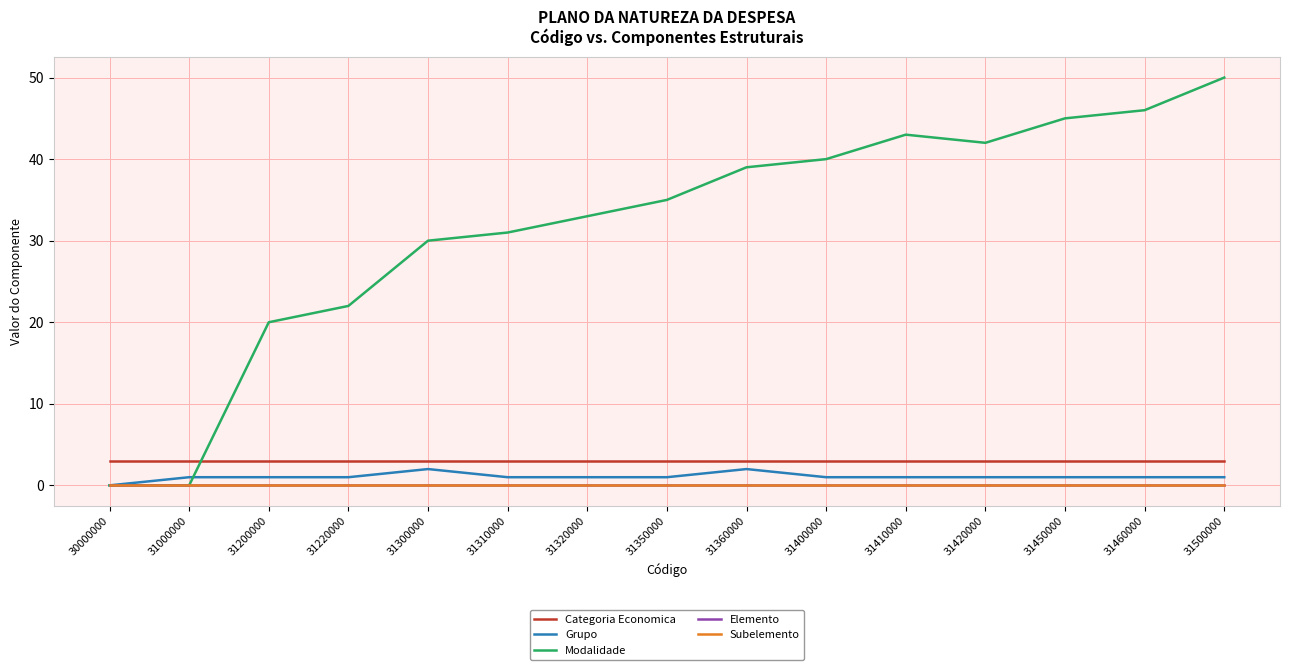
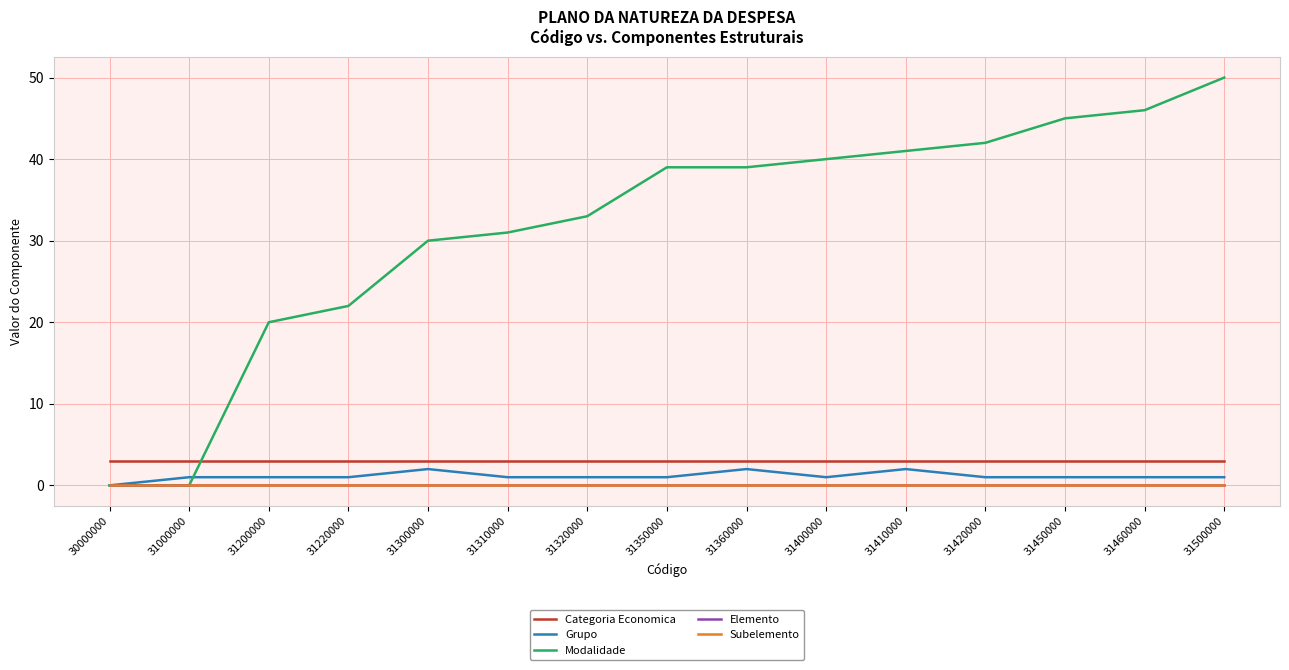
  {
    "Categoria Economica": {
      "30000000": 3,
      "31000000": 3,
      "31200000": 3,
      "31220000": 3,
      "31300000": 3,
      "31310000": 3,
      "31320000": 3,
      "31350000": 3,
      "31360000": 3,
      "31400000": 3,
      "31410000": 3,
      "31420000": 3,
      "31450000": 3,
      "31460000": 3,
      "31500000": 3
    },
    "Grupo": {
      "31000000": 1,
      "31200000": 1,
      "31220000": 1,
      "31300000": 2,
      "31310000": 1,
      "31320000": 1,
      "31350000": 1,
      "31360000": 2,
      "31400000": 1,
-     "31410000": 1,
+     "31410000": 2,
      "31420000": 1,
      "31450000": 1,
      "31460000": 1,
      "31500000": 1
    },
    "Modalidade": {
      "31200000": 20,
      "31220000": 22,
      "31300000": 30,
      "31310000": 31,
      "31320000": 33,
-     "31350000": 35,
+     "31350000": 39,
      "31360000": 39,
      "31400000": 40,
-     "31410000": 43,
+     "31410000": 41,
      "31420000": 42,
      "31450000": 45,
      "31460000": 46,
      "31500000": 50
    },
    "Subelemento": {
      "31200000": 0,
      "31220000": 0,
      "31300000": 0,
      "31310000": 0,
      "31320000": 0,
      "31350000": 0,
      "31360000": 0,
      "31400000": 0,
      "31410000": 0,
      "31420000": 0,
      "31450000": 0,
      "31460000": 0,
      "31500000": 0
    }
  }
